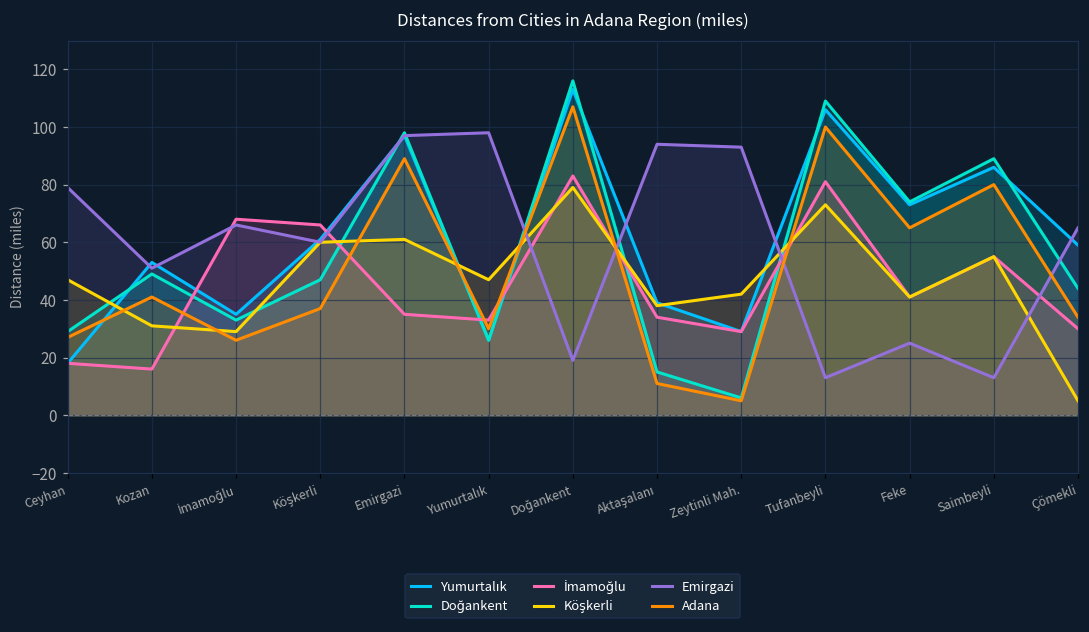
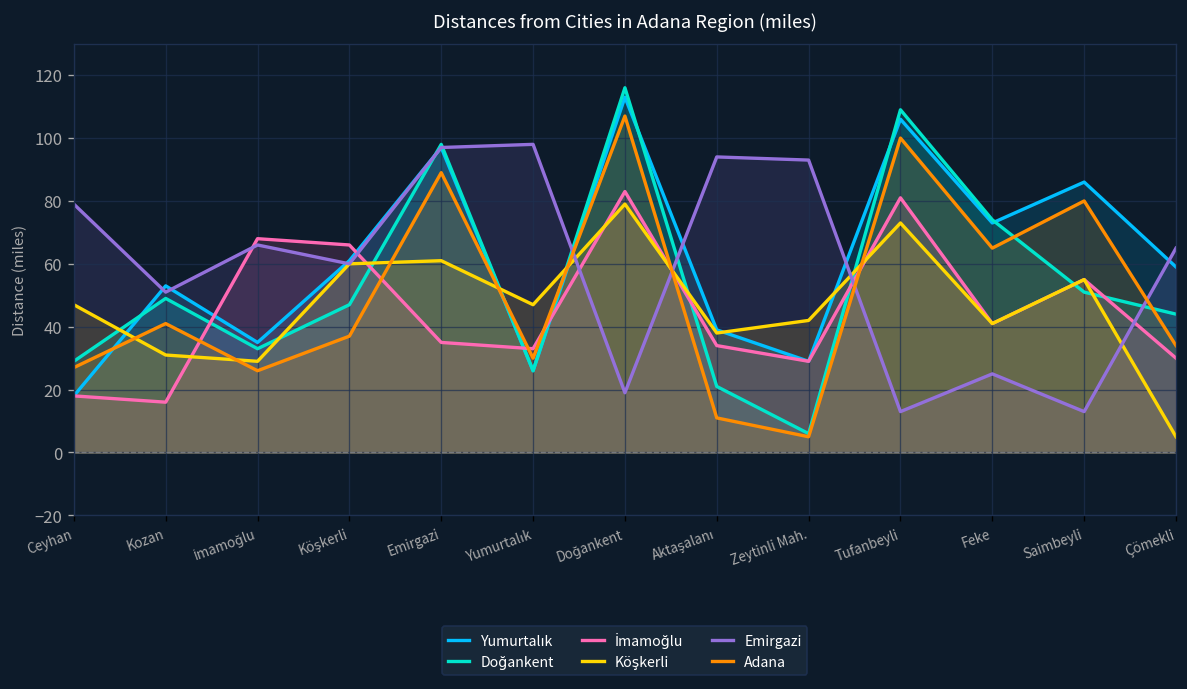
  {
    "Yumurtalık": {
      "Kozan": 53,
      "İmamoğlu": 35,
      "Köşkerli": 61,
      "Doğankent": 113,
      "Aktaşalanı": 39,
      "Tufanbeyli": 106,
      "Feke": 73,
      "Saimbeyli": 86,
      "Çömekli": 59
    },
    "Doğankent": {
      "Ceyhan": 29,
      "Kozan": 49,
      "İmamoğlu": 33,
      "Köşkerli": 47,
      "Emirgazi": 98,
      "Doğankent": 116,
-     "Aktaşalanı": 15,
+     "Aktaşalanı": 21,
      "Zeytinli Mah.": 6,
      "Tufanbeyli": 109,
      "Feke": 74,
-     "Saimbeyli": 89,
+     "Saimbeyli": 51,
      "Çömekli": 44
    },
    "İmamoğlu": {
      "Kozan": 16,
      "İmamoğlu": 68,
      "Köşkerli": 66,
      "Emirgazi": 35,
      "Yumurtalık": 33,
      "Doğankent": 83,
      "Aktaşalanı": 34,
      "Tufanbeyli": 81,
      "Çömekli": 30
    },
    "Köşkerli": {
      "Ceyhan": 47,
      "Kozan": 31,
      "İmamoğlu": 29,
      "Emirgazi": 61,
      "Yumurtalık": 47,
      "Doğankent": 79,
      "Aktaşalanı": 38,
      "Zeytinli Mah.": 42,
      "Tufanbeyli": 73,
      "Çömekli": 5
    },
    "Emirgazi": {
      "Ceyhan": 79,
      "Kozan": 51,
      "İmamoğlu": 66,
      "Yumurtalık": 98,
      "Doğankent": 19,
      "Aktaşalanı": 94,
      "Zeytinli Mah.": 93,
      "Tufanbeyli": 13,
      "Feke": 25,
      "Saimbeyli": 13,
      "Çömekli": 65
    },
    "Adana": {
      "Ceyhan": 27,
      "Kozan": 41,
      "İmamoğlu": 26,
      "Köşkerli": 37,
      "Emirgazi": 89,
      "Yumurtalık": 30,
      "Doğankent": 107,
      "Aktaşalanı": 11,
      "Zeytinli Mah.": 5,
      "Tufanbeyli": 100,
      "Feke": 65,
      "Saimbeyli": 80,
      "Çömekli": 34
    }
  }
